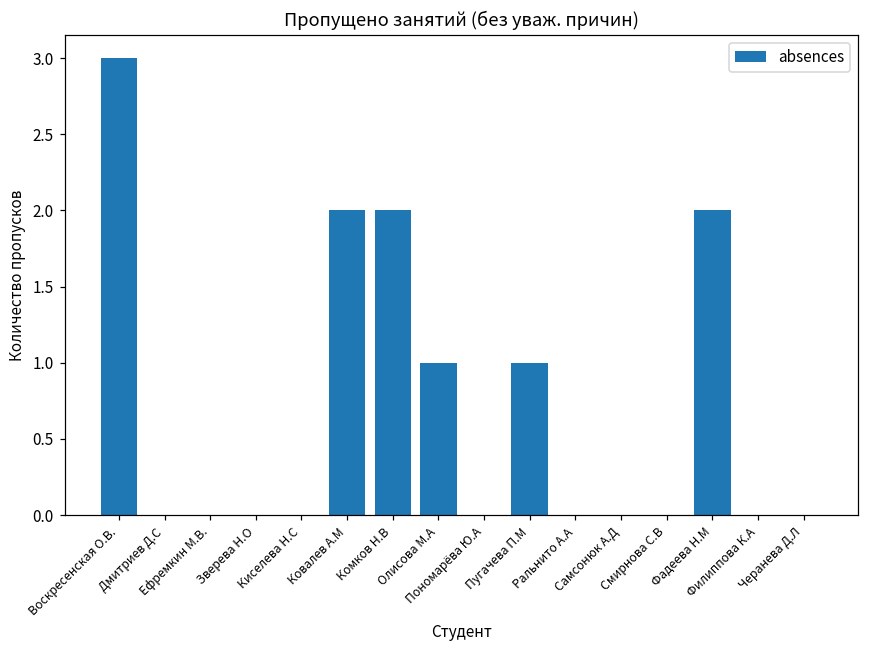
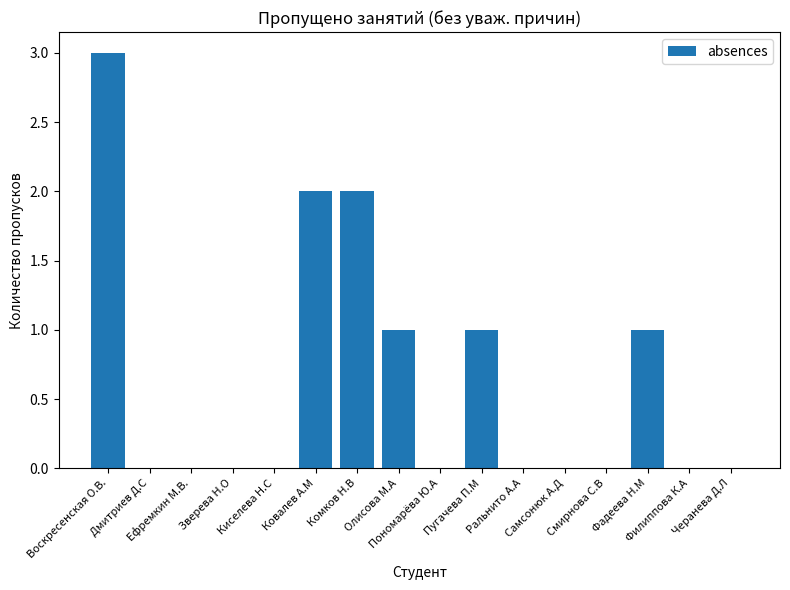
  {
    "Воскресенская О.В.": 3,
    "Дмитриев Д.С": 0,
    "Ефремкин М.В.": 0,
    "Зверева Н.О": 0,
    "Киселева Н.С": 0,
    "Ковалев А.М": 2,
    "Комков Н.В": 2,
    "Олисова М.А": 1,
    "Пономарёва Ю.А": 0,
    "Пугачева П.М": 1,
    "Ральнито А.А": 0,
    "Самсонюк А.Д": 0,
    "Смирнова С.В": 0,
-   "Фадеева Н.М": 2,
+   "Фадеева Н.М": 1,
    "Филиппова К.А": 0,
    "Черанева Д.Л": 0
  }
